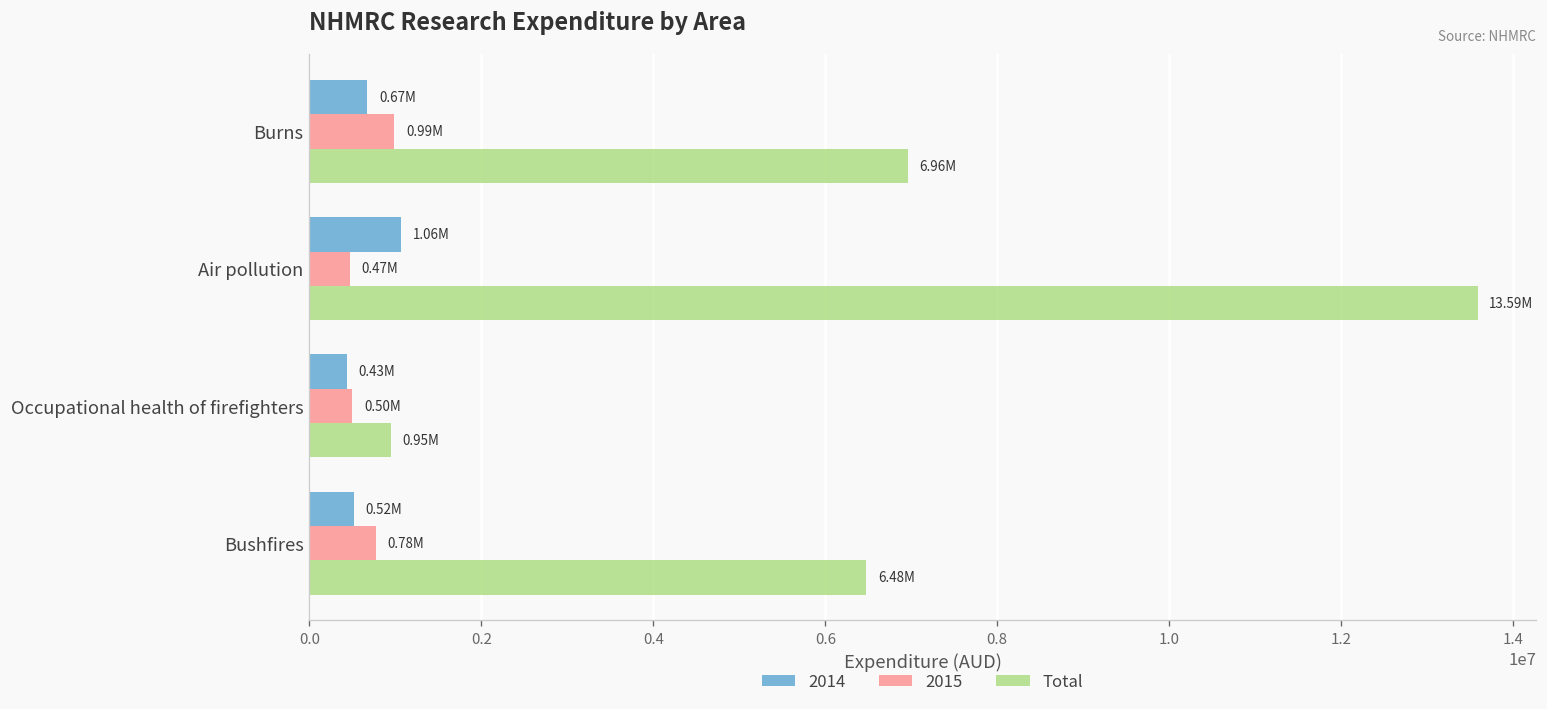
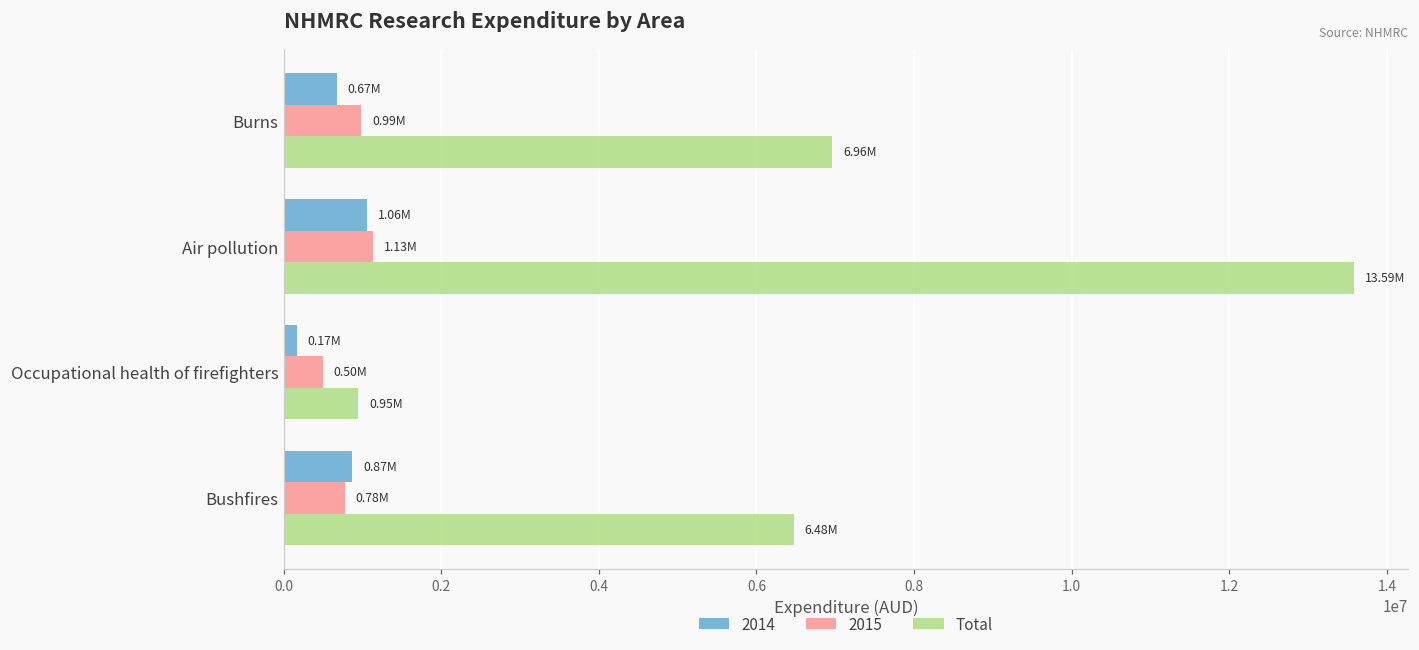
  {
    "2014": {
      "Burns": "0.67M",
      "Air pollution": "1.06M",
-     "Occupational health of firefighters": "0.43M",
-     "Bushfires": "0.52M"
+     "Occupational health of firefighters": "0.17M",
+     "Bushfires": "0.87M"
    },
    "2015": {
      "Burns": "0.99M",
-     "Air pollution": "0.47M",
+     "Air pollution": "1.13M",
      "Occupational health of firefighters": "0.50M",
      "Bushfires": "0.78M"
    },
    "Total": {
      "Burns": "6.96M",
      "Air pollution": "13.59M",
      "Occupational health of firefighters": "0.95M",
      "Bushfires": "6.48M"
    }
  }
